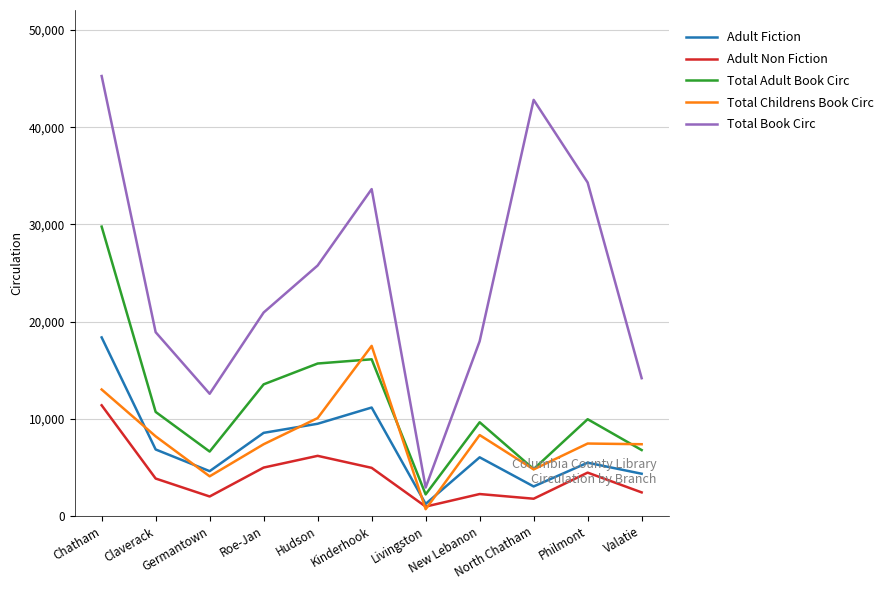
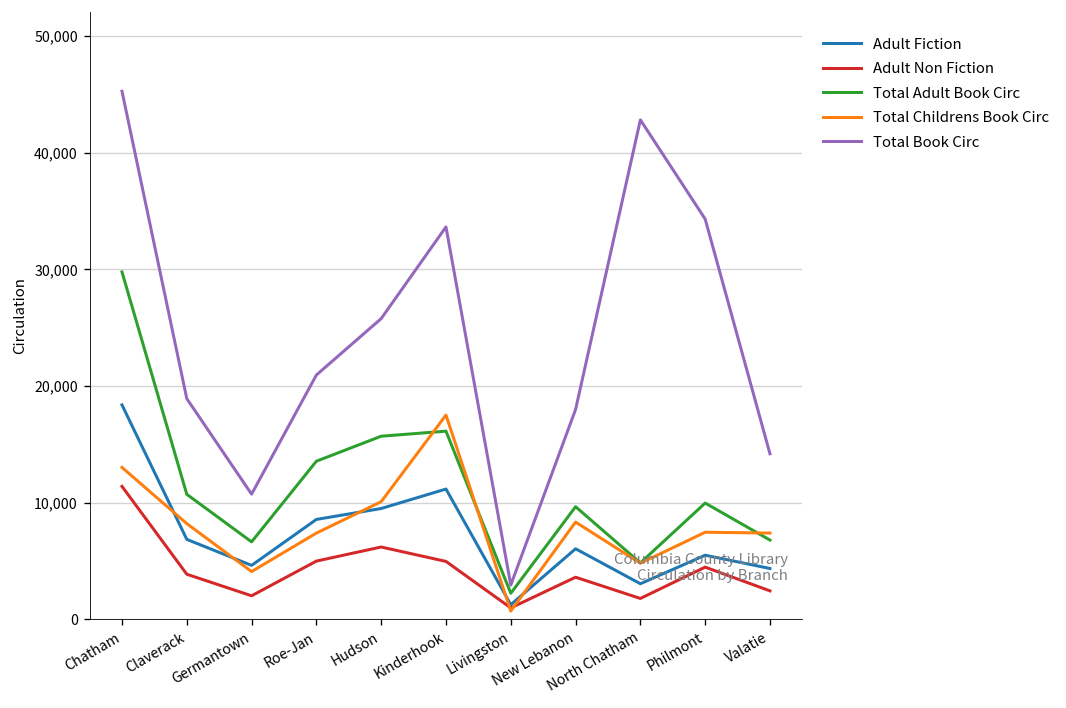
  {
    "Adult Fiction": {
      "Chatham": "18,000",
      "Claverack": "7,000",
      "Germantown": "5,000",
      "Roe-Jan": "9,000",
      "Hudson": "9,000",
      "Kinderhook": "11,000",
      "Livingston": "1,000",
      "New Lebanon": "6,000",
      "North Chatham": "3,000",
      "Philmont": "5,000",
      "Valatie": "4,000"
    },
    "Adult Non Fiction": {
      "Chatham": "11,000",
      "Claverack": "4,000",
      "Germantown": "2,000",
      "Roe-Jan": "5,000",
      "Hudson": "6,000",
      "Kinderhook": "5,000",
      "Livingston": "1,000",
-     "New Lebanon": "2,000",
+     "New Lebanon": "4,000",
      "North Chatham": "2,000",
      "Philmont": "4,000",
      "Valatie": "2,000"
    },
    "Total Adult Book Circ": {
      "Chatham": "30,000",
      "Claverack": "11,000",
      "Germantown": "7,000",
      "Roe-Jan": "14,000",
      "Hudson": "16,000",
      "Kinderhook": "16,000",
      "Livingston": "2,000",
      "New Lebanon": "10,000",
      "Philmont": "10,000",
      "Valatie": "7,000"
    },
    "Total Childrens Book Circ": {
      "Chatham": "13,000",
      "Claverack": "8,000",
      "Germantown": "4,000",
      "Roe-Jan": "7,000",
      "Hudson": "10,000",
      "Kinderhook": "18,000",
      "Livingston": "1,000",
      "New Lebanon": "8,000",
      "Philmont": "7,000",
      "Valatie": "7,000"
    },
    "Total Book Circ": {
      "Chatham": "45,000",
      "Claverack": "19,000",
-     "Germantown": "13,000",
+     "Germantown": "11,000",
      "Roe-Jan": "21,000",
      "Hudson": "26,000",
      "Kinderhook": "34,000",
      "Livingston": "3,000",
      "New Lebanon": "18,000",
      "North Chatham": "43,000",
      "Philmont": "34,000",
      "Valatie": "14,000"
    }
  }
